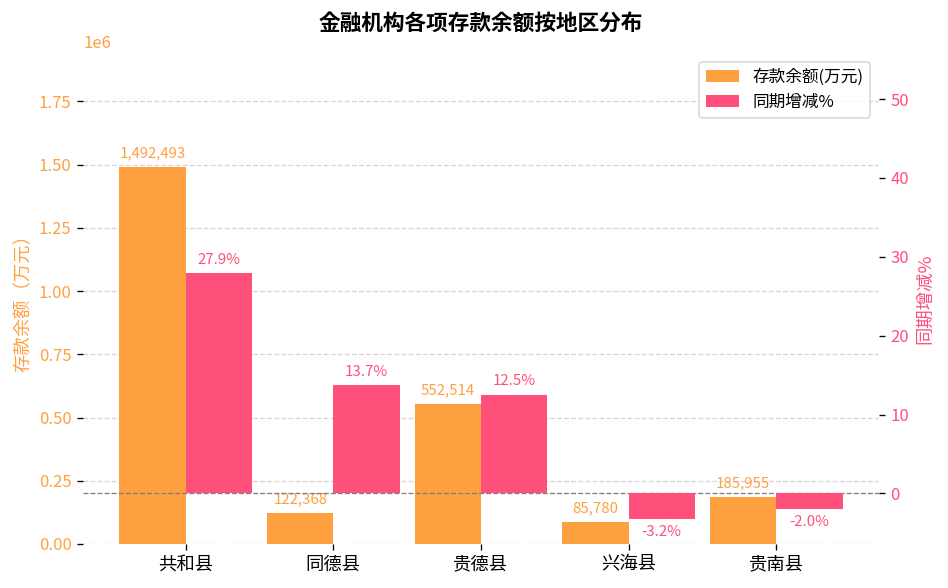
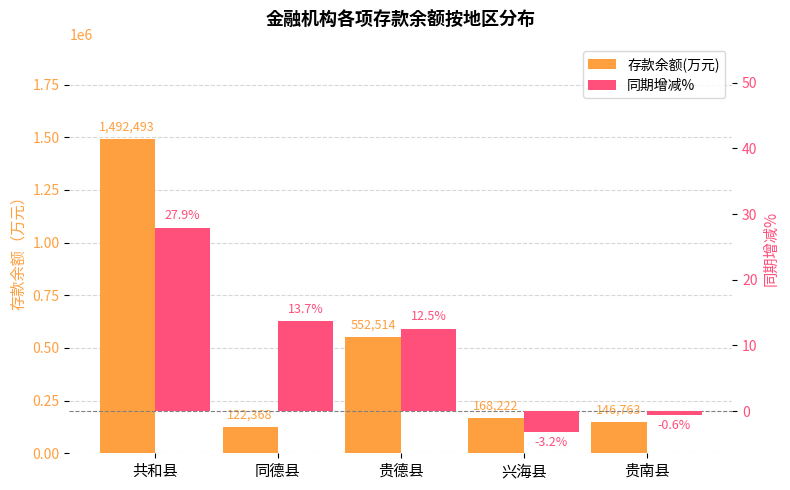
  {
    "存款余额(万元)": {
      "共和县": "1,492,493",
      "同德县": "122,368",
      "贵德县": "552,514",
-     "兴海县": "85,780",
-     "贵南县": "185,955"
+     "兴海县": "168,222",
+     "贵南县": "146,763"
    },
    "同期增减%": {
      "共和县": "27.9%",
      "同德县": "13.7%",
      "贵德县": "12.5%",
      "兴海县": "-3.2%",
-     "贵南县": "-2.0%"
+     "贵南县": "-0.6%"
    }
  }
